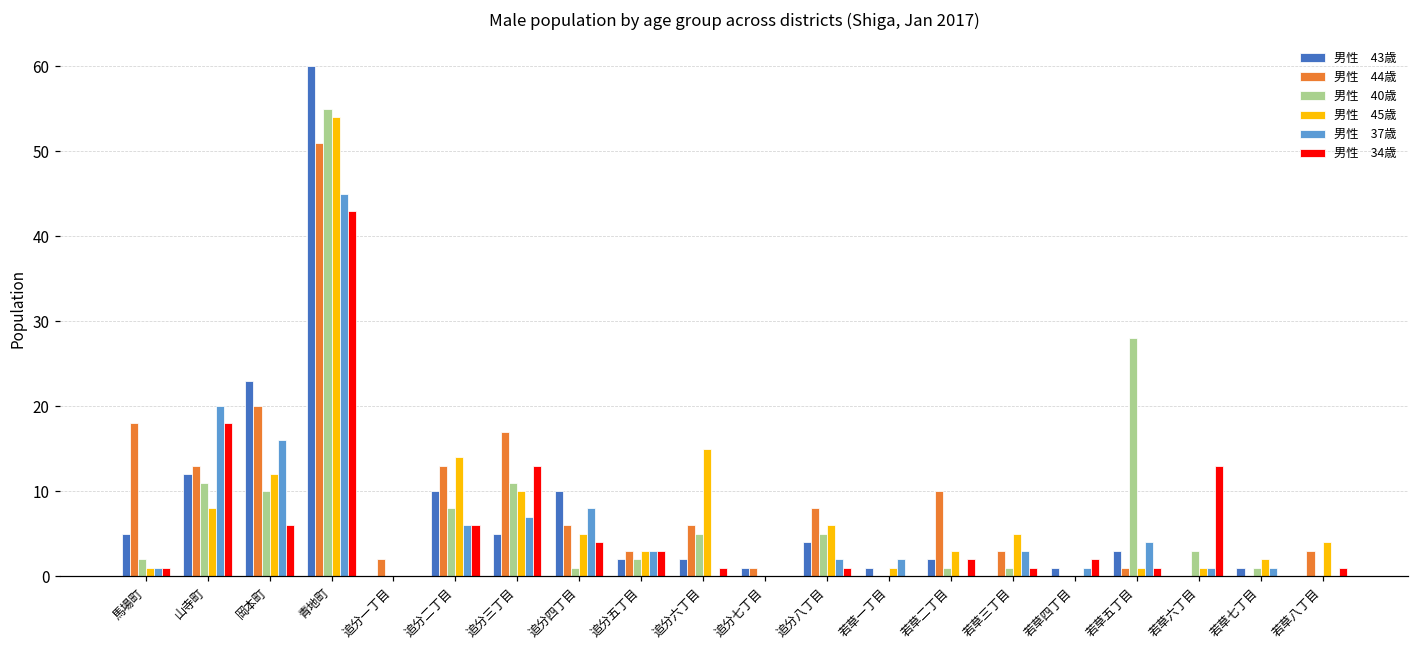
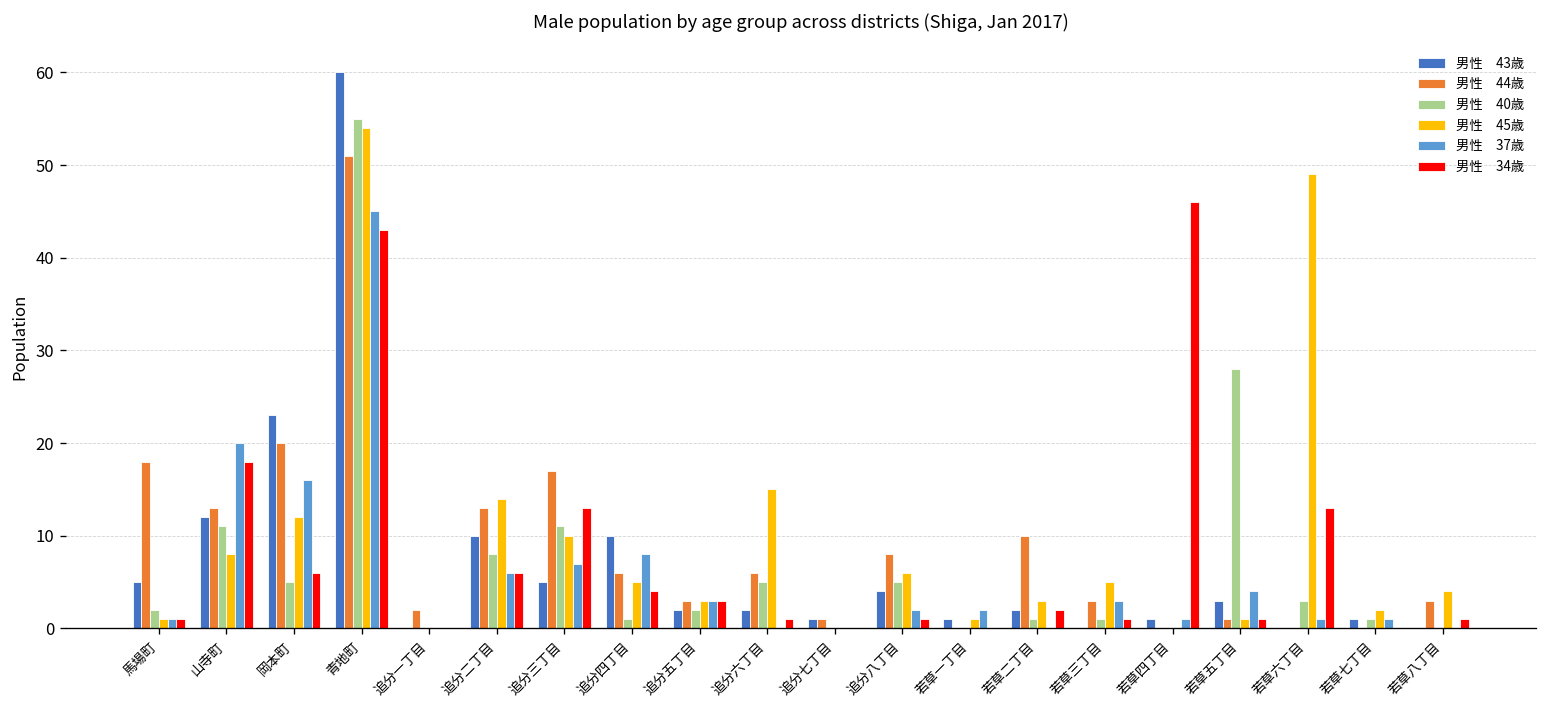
  {
    "男性 44歳": {
      "馬場町": 18,
      "山寺町": 13,
      "岡本町": 20,
      "青地町": 51,
      "追分一丁目": 2,
      "追分二丁目": 13,
      "追分三丁目": 17,
      "追分四丁目": 6,
      "追分五丁目": 3,
      "追分六丁目": 6,
      "追分七丁目": 1,
      "追分八丁目": 8,
      "若草一丁目": 0,
      "若草二丁目": 10,
      "若草三丁目": 3,
      "若草四丁目": 0,
      "若草五丁目": 1,
      "若草六丁目": 0,
      "若草七丁目": 0,
      "若草八丁目": 3
    },
    "男性 40歳": {
      "馬場町": 2,
      "山寺町": 11,
-     "岡本町": 10,
+     "岡本町": 5,
      "青地町": 55,
      "追分一丁目": 0,
      "追分二丁目": 8,
      "追分三丁目": 11,
      "追分四丁目": 1,
      "追分五丁目": 2,
      "追分六丁目": 5,
      "追分七丁目": 0,
      "追分八丁目": 5,
      "若草一丁目": 0,
      "若草二丁目": 1,
      "若草三丁目": 1,
      "若草四丁目": 0,
      "若草五丁目": 28,
      "若草六丁目": 3,
      "若草七丁目": 1,
      "若草八丁目": 0
    },
    "男性 45歳": {
      "馬場町": 1,
      "山寺町": 8,
      "岡本町": 12,
      "青地町": 54,
      "追分一丁目": 0,
      "追分二丁目": 14,
      "追分三丁目": 10,
      "追分四丁目": 5,
      "追分五丁目": 3,
      "追分六丁目": 15,
      "追分七丁目": 0,
      "追分八丁目": 6,
      "若草一丁目": 1,
      "若草二丁目": 3,
      "若草三丁目": 5,
      "若草四丁目": 0,
      "若草五丁目": 1,
-     "若草六丁目": 1,
+     "若草六丁目": 49,
      "若草七丁目": 2,
      "若草八丁目": 4
    },
    "男性 34歳": {
      "馬場町": 1,
      "山寺町": 18,
      "岡本町": 6,
      "青地町": 43,
      "追分一丁目": 0,
      "追分二丁目": 6,
      "追分三丁目": 13,
      "追分四丁目": 4,
      "追分五丁目": 3,
      "追分六丁目": 1,
      "追分七丁目": 0,
      "追分八丁目": 1,
      "若草一丁目": 0,
      "若草二丁目": 2,
      "若草三丁目": 1,
-     "若草四丁目": 2,
+     "若草四丁目": 46,
      "若草五丁目": 1,
      "若草六丁目": 13,
      "若草七丁目": 0,
      "若草八丁目": 1
    }
  }
